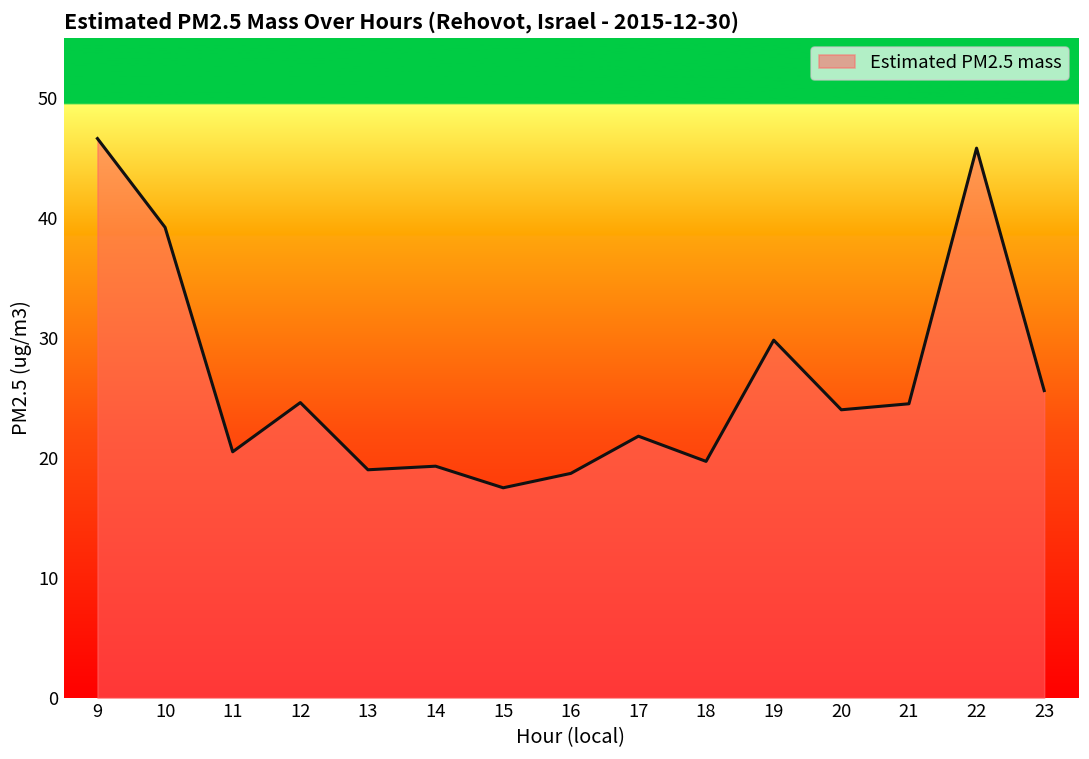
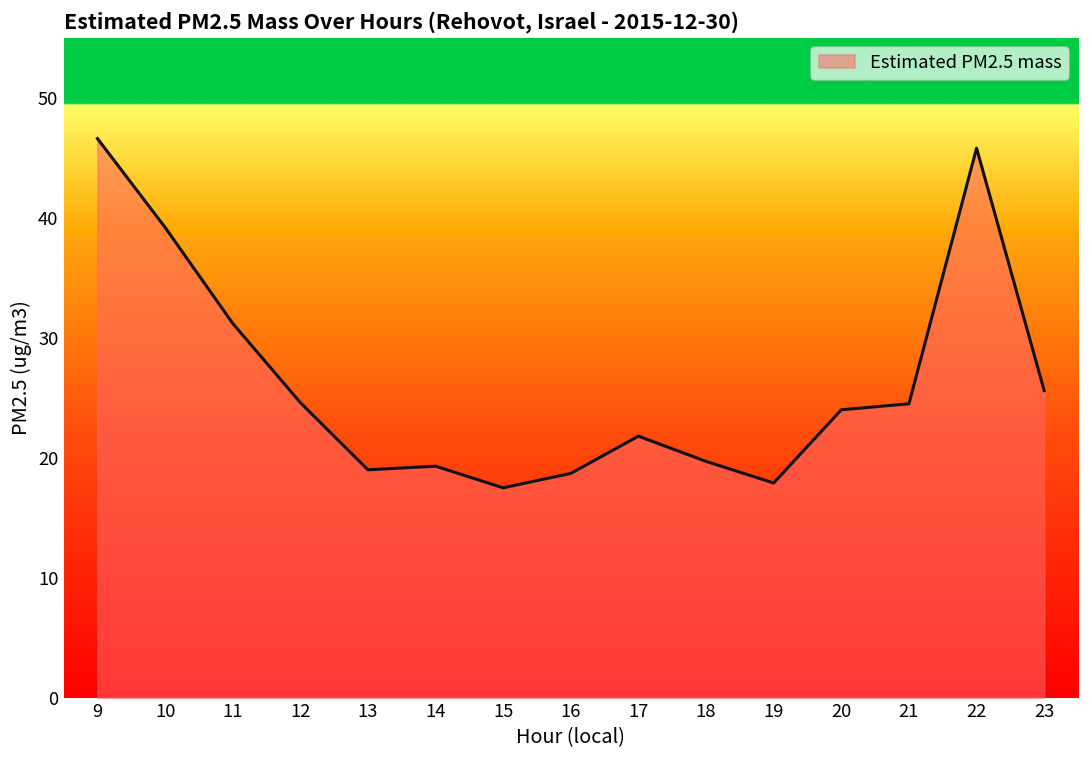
  {
    "9": 46.6,
    "10": 39.2,
-   "11": 20.5,
+   "11": 31.2,
    "12": 24.6,
    "13": 19.0,
    "14": 19.3,
    "15": 17.5,
    "16": 18.7,
    "17": 21.8,
    "18": 19.7,
-   "19": 29.8,
+   "19": 17.9,
    "20": 24.0,
    "21": 24.5,
    "22": 45.8,
    "23": 25.6
  }
